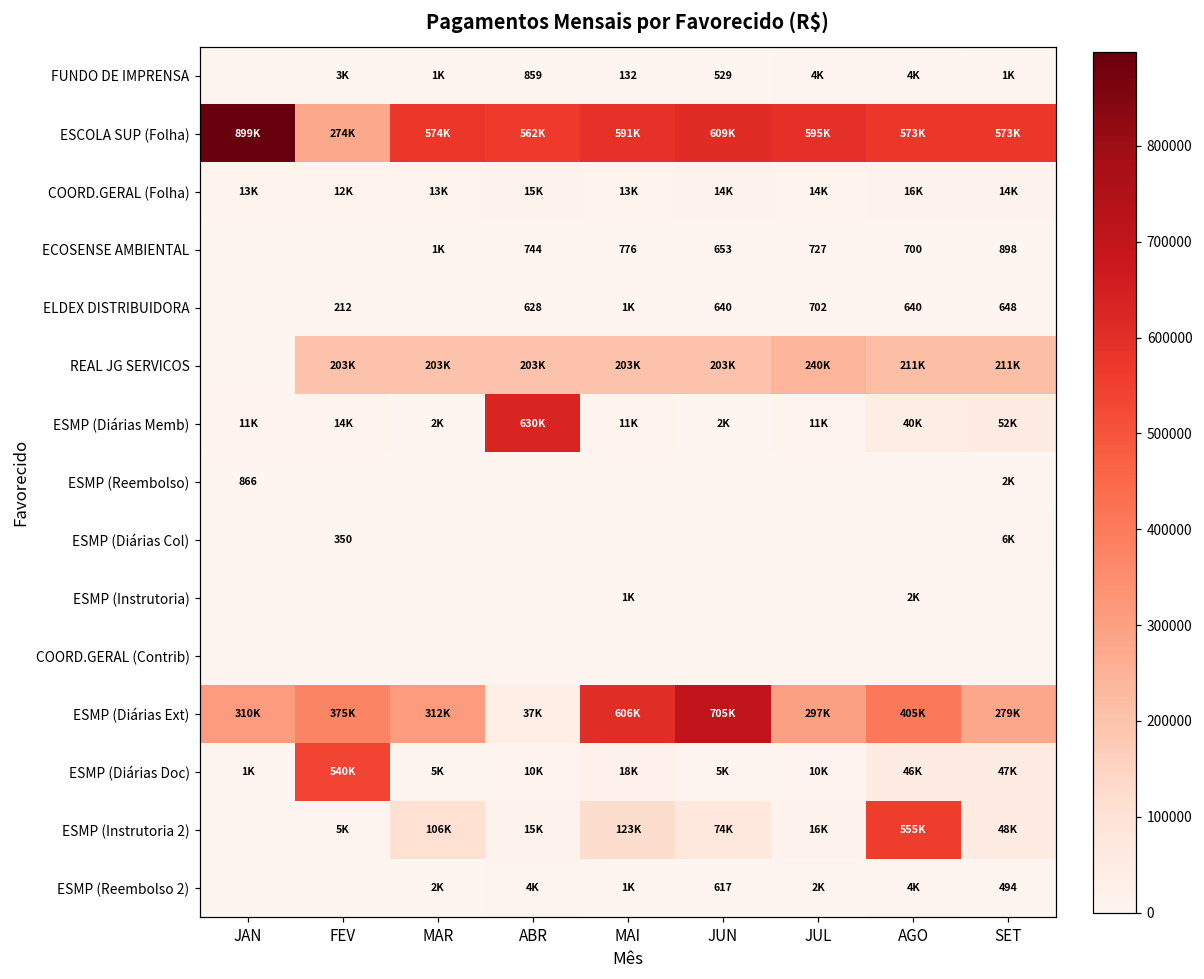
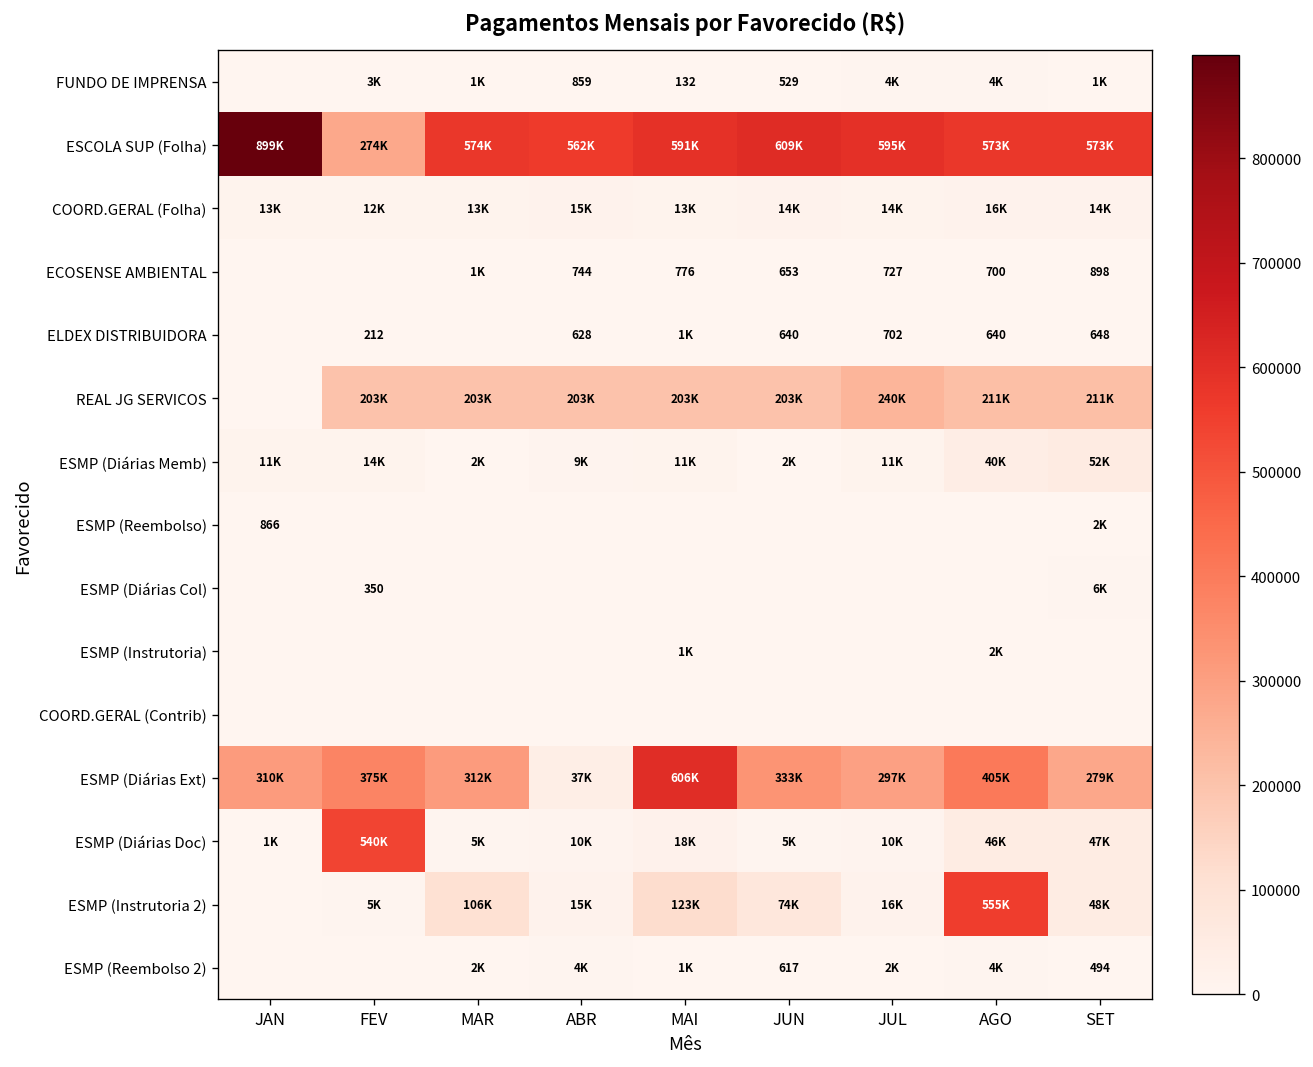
  {
    "FUNDO DE IMPRENSA": {
      "FEV": "3K",
      "MAR": "1K",
      "ABR": "859",
      "MAI": "132",
      "JUN": "529",
      "JUL": "4K",
      "AGO": "4K",
      "SET": "1K"
    },
    "ESCOLA SUP (Folha)": {
      "JAN": "899K",
      "FEV": "274K",
      "MAR": "574K",
      "ABR": "562K",
      "MAI": "591K",
      "JUN": "609K",
      "JUL": "595K",
      "AGO": "573K",
      "SET": "573K"
    },
    "COORD.GERAL (Folha)": {
      "JAN": "13K",
      "FEV": "12K",
      "MAR": "13K",
      "ABR": "15K",
      "MAI": "13K",
      "JUN": "14K",
      "JUL": "14K",
      "AGO": "16K",
      "SET": "14K"
    },
    "ECOSENSE AMBIENTAL": {
      "MAR": "1K",
      "ABR": "744",
      "MAI": "776",
      "JUN": "653",
      "JUL": "727",
      "AGO": "700",
      "SET": "898"
    },
    "ELDEX DISTRIBUIDORA": {
      "FEV": "212",
      "ABR": "628",
      "MAI": "1K",
      "JUN": "640",
      "JUL": "702",
      "AGO": "640",
      "SET": "648"
    },
    "REAL JG SERVICOS": {
      "FEV": "203K",
      "MAR": "203K",
      "ABR": "203K",
      "MAI": "203K",
      "JUN": "203K",
      "JUL": "240K",
      "AGO": "211K",
      "SET": "211K"
    },
    "ESMP (Diárias Memb)": {
      "JAN": "11K",
      "FEV": "14K",
      "MAR": "2K",
-     "ABR": "630K",
+     "ABR": "9K",
      "MAI": "11K",
      "JUN": "2K",
      "JUL": "11K",
      "AGO": "40K",
      "SET": "52K"
    },
    "ESMP (Reembolso)": {
      "JAN": "866",
      "SET": "2K"
    },
    "ESMP (Diárias Col)": {
      "FEV": "350",
      "SET": "6K"
    },
    "ESMP (Instrutoria)": {
      "MAI": "1K",
      "AGO": "2K"
    },
    "ESMP (Diárias Ext)": {
      "JAN": "310K",
      "FEV": "375K",
      "MAR": "312K",
      "ABR": "37K",
      "MAI": "606K",
-     "JUN": "705K",
+     "JUN": "333K",
      "JUL": "297K",
      "AGO": "405K",
      "SET": "279K"
    },
    "ESMP (Diárias Doc)": {
      "JAN": "1K",
      "FEV": "540K",
      "MAR": "5K",
      "ABR": "10K",
      "MAI": "18K",
      "JUN": "5K",
      "JUL": "10K",
      "AGO": "46K",
      "SET": "47K"
    },
    "ESMP (Instrutoria 2)": {
      "FEV": "5K",
      "MAR": "106K",
      "ABR": "15K",
      "MAI": "123K",
      "JUN": "74K",
      "JUL": "16K",
      "AGO": "555K",
      "SET": "48K"
    },
    "ESMP (Reembolso 2)": {
      "MAR": "2K",
      "ABR": "4K",
      "MAI": "1K",
      "JUN": "617",
      "JUL": "2K",
      "AGO": "4K",
      "SET": "494"
    }
  }
